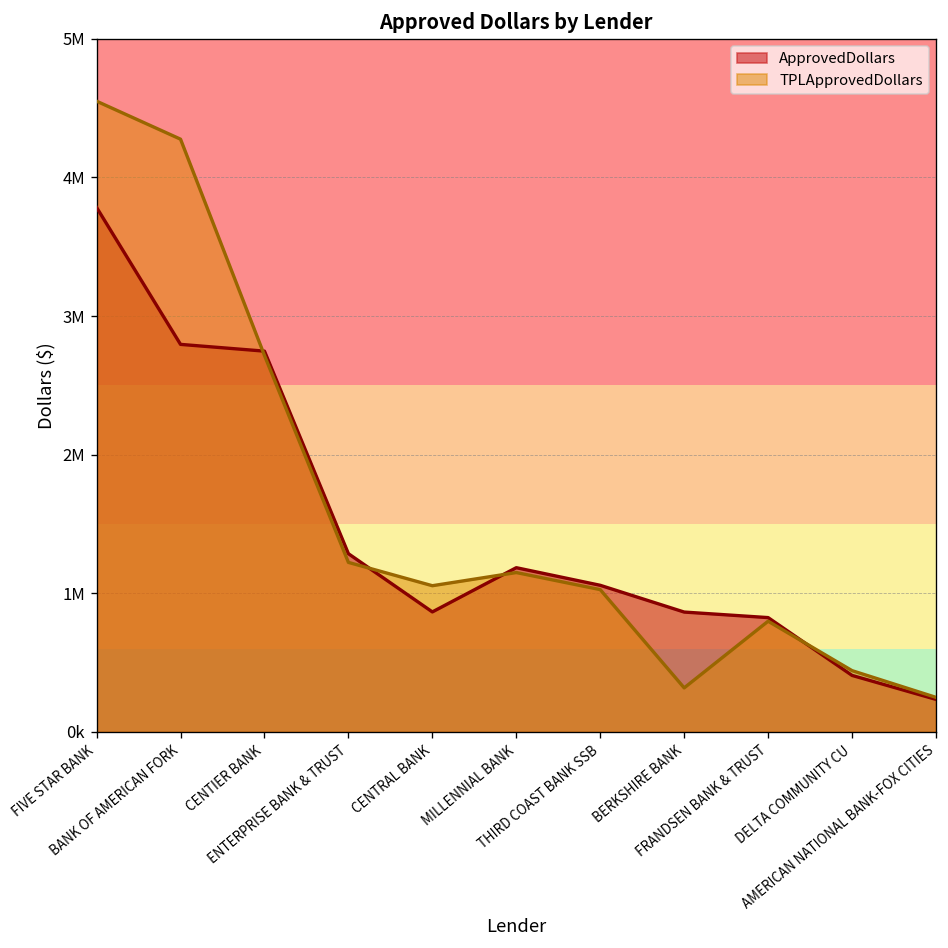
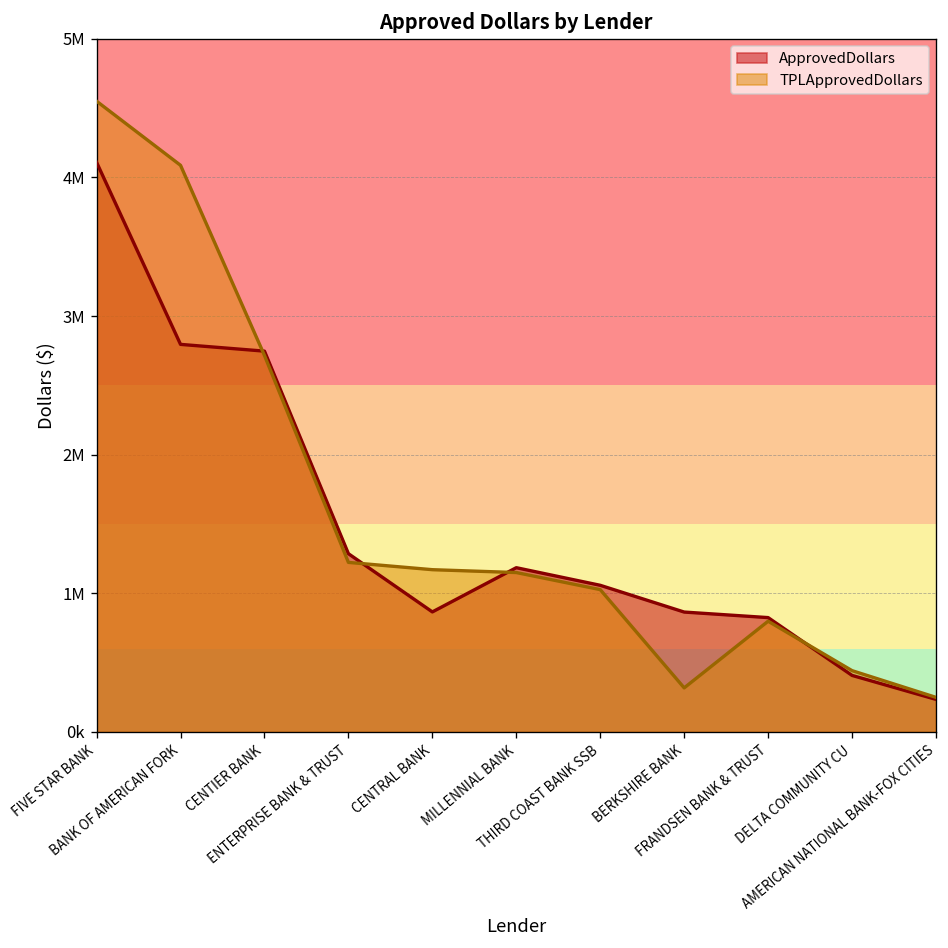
  {
    "ApprovedDollars": {
-     "FIVE STAR BANK": 3780000,
+     "FIVE STAR BANK": 4110000,
      "BANK OF AMERICAN FORK": 2800000,
      "CENTIER BANK": 2750000,
      "ENTERPRISE BANK & TRUST": 1290000,
      "CENTRAL BANK": 870000,
      "MILLENNIAL BANK": 1190000,
      "THIRD COAST BANK SSB": 1060000,
      "BERKSHIRE BANK": 870000,
      "FRANDSEN BANK & TRUST": 830000,
      "DELTA COMMUNITY CU": 410000
    },
    "TPLApprovedDollars": {
      "FIVE STAR BANK": 4550000,
-     "BANK OF AMERICAN FORK": 4280000,
+     "BANK OF AMERICAN FORK": 4090000,
      "CENTIER BANK": 2720000,
      "ENTERPRISE BANK & TRUST": 1220000,
-     "CENTRAL BANK": 1060000,
+     "CENTRAL BANK": 1170000,
      "MILLENNIAL BANK": 1150000,
      "THIRD COAST BANK SSB": 1030000,
      "BERKSHIRE BANK": 320000,
      "FRANDSEN BANK & TRUST": 800000,
      "DELTA COMMUNITY CU": 440000
    }
  }
